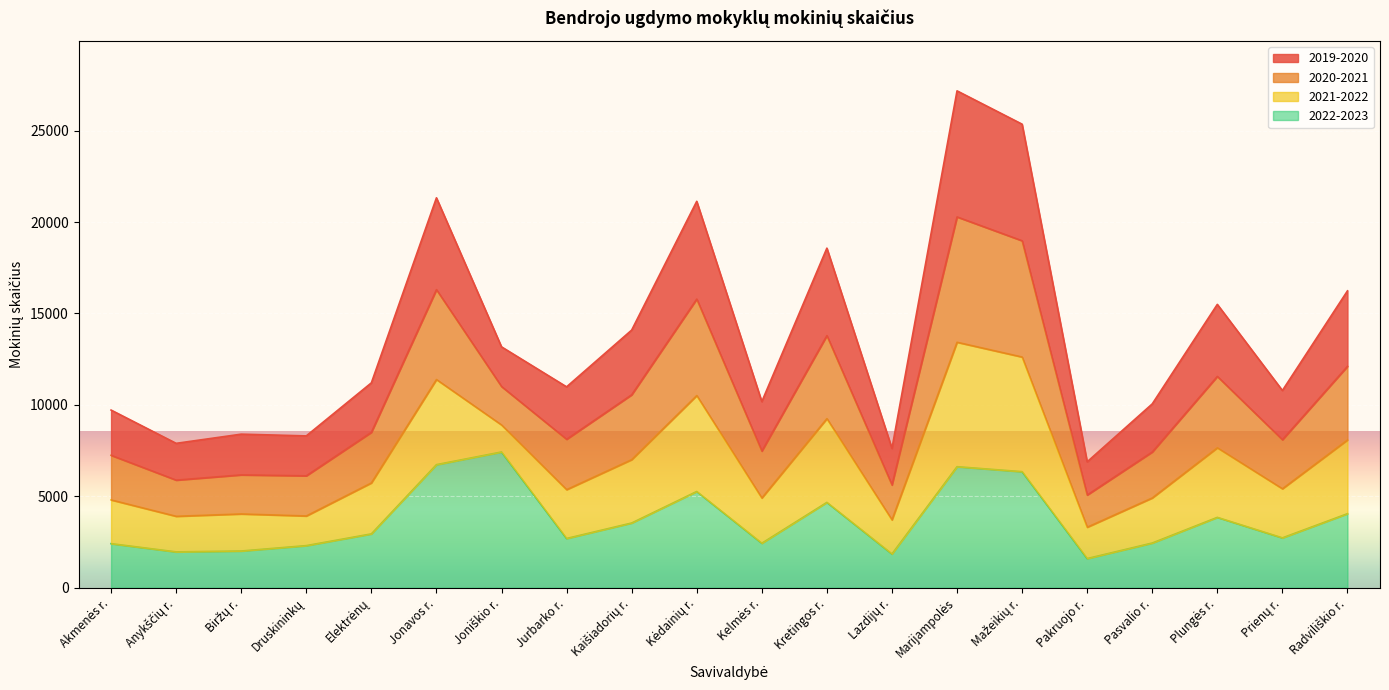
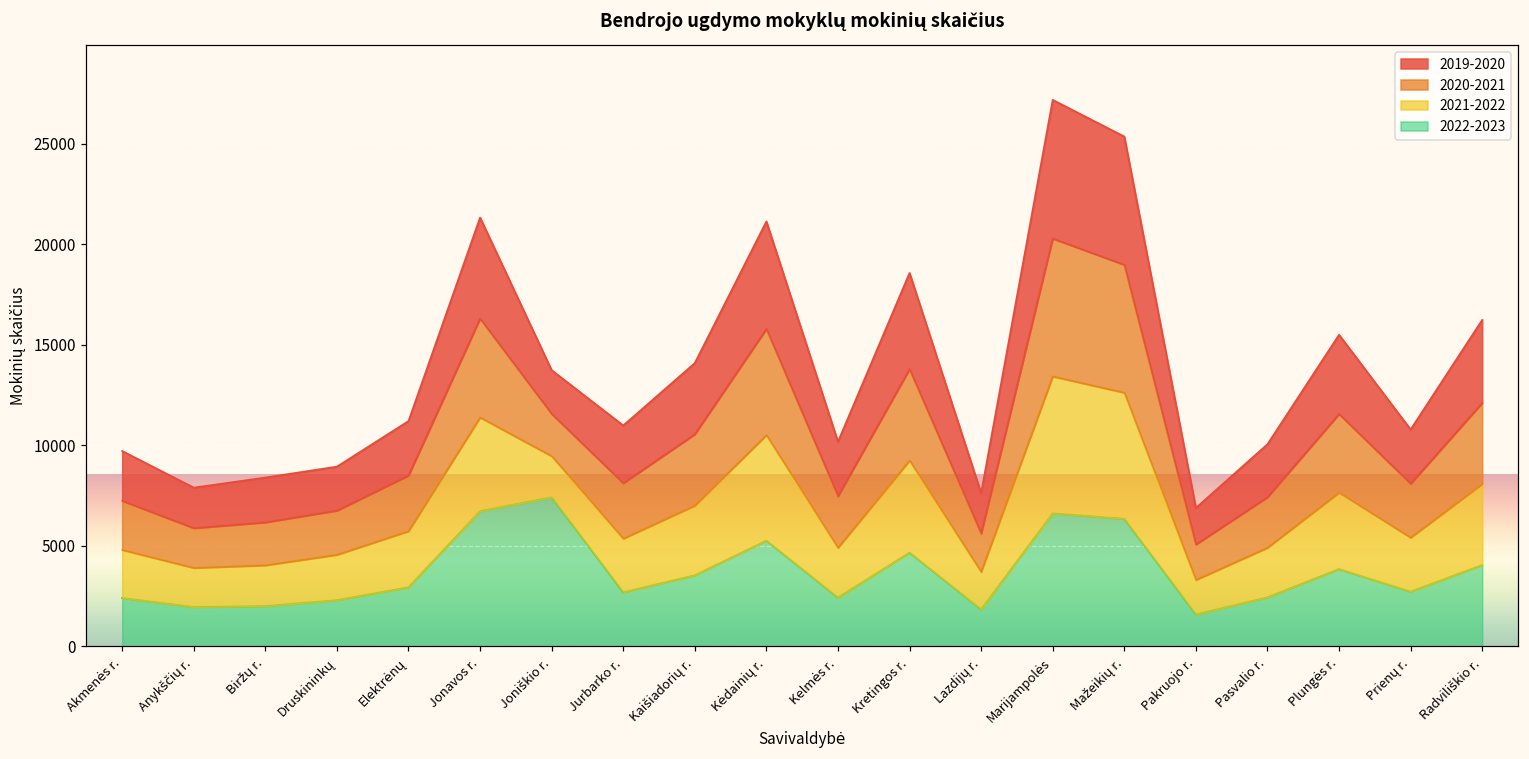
  {
    "2022-2023": {
      "Akmenės r.": 2400,
      "Anykščių r.": 2000,
      "Biržų r.": 2000,
      "Druskininkų": 2300,
      "Elektrėnų": 2900,
      "Jonavos r.": 6700,
      "Joniškio r.": 7400,
      "Jurbarko r.": 2700,
      "Kaišiadorių r.": 3500,
      "Kėdainių r.": 5300,
      "Kelmės r.": 2400,
      "Kretingos r.": 4700,
      "Lazdijų r.": 1800,
      "Marijampolės": 6600,
      "Mažeikių r.": 6300,
      "Pakruojo r.": 1600,
      "Pasvalio r.": 2400,
      "Plungės r.": 3800,
      "Prienų r.": 2700,
      "Radviliškio r.": 4000
    },
    "2021-2022": {
      "Akmenės r.": 2400,
      "Anykščių r.": 1900,
      "Biržų r.": 2000,
-     "Druskininkų": 1600,
+     "Druskininkų": 2300,
      "Elektrėnų": 2800,
      "Jonavos r.": 4700,
-     "Joniškio r.": 1500,
+     "Joniškio r.": 2000,
      "Jurbarko r.": 2700,
      "Kaišiadorių r.": 3500,
      "Kėdainių r.": 5200,
      "Kelmės r.": 2500,
      "Kretingos r.": 4600,
      "Lazdijų r.": 1900,
      "Marijampolės": 6800,
      "Mažeikių r.": 6300,
      "Pakruojo r.": 1700,
      "Pasvalio r.": 2500,
      "Plungės r.": 3800,
      "Prienų r.": 2700,
      "Radviliškio r.": 4000
    }
  }
